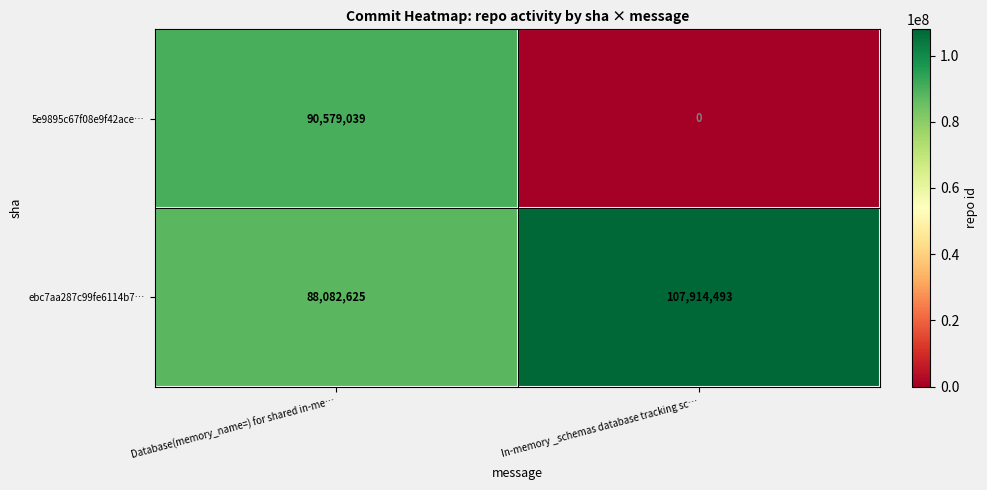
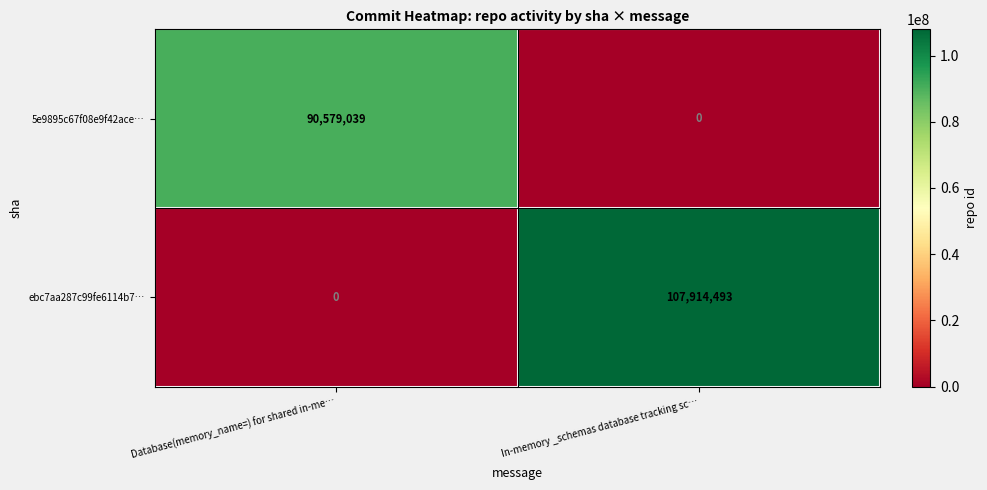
  {
    "5e9895c67f08e9f42ace…": {
      "Database(memory_name=) for shared in-me…": "90,579,039",
      "In-memory _schemas database tracking sc…": "0"
    },
    "ebc7aa287c99fe6114b7…": {
-     "Database(memory_name=) for shared in-me…": "88,082,625",
+     "Database(memory_name=) for shared in-me…": "0",
      "In-memory _schemas database tracking sc…": "107,914,493"
    }
  }
